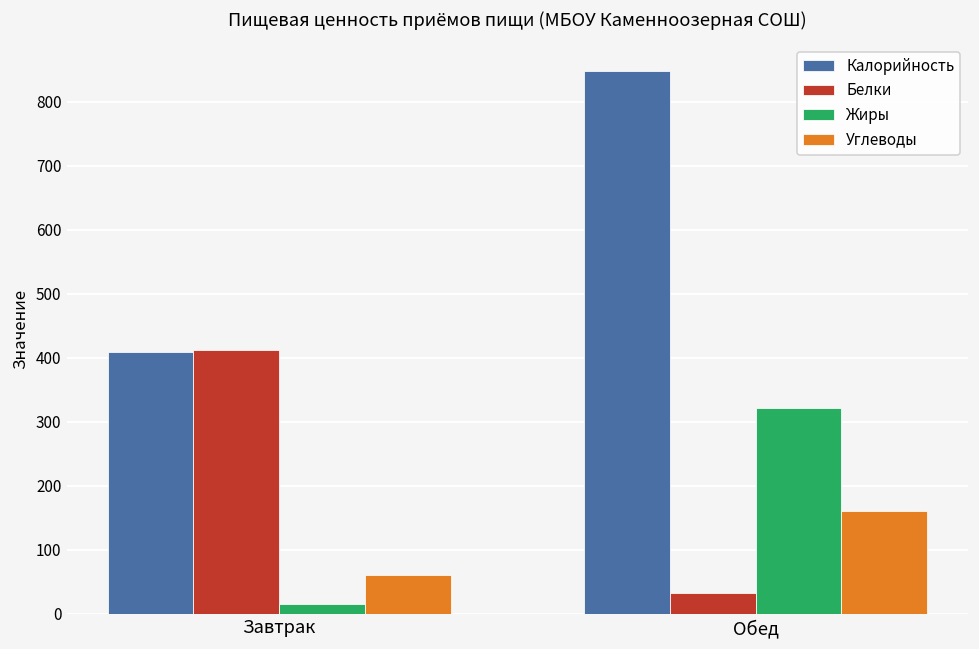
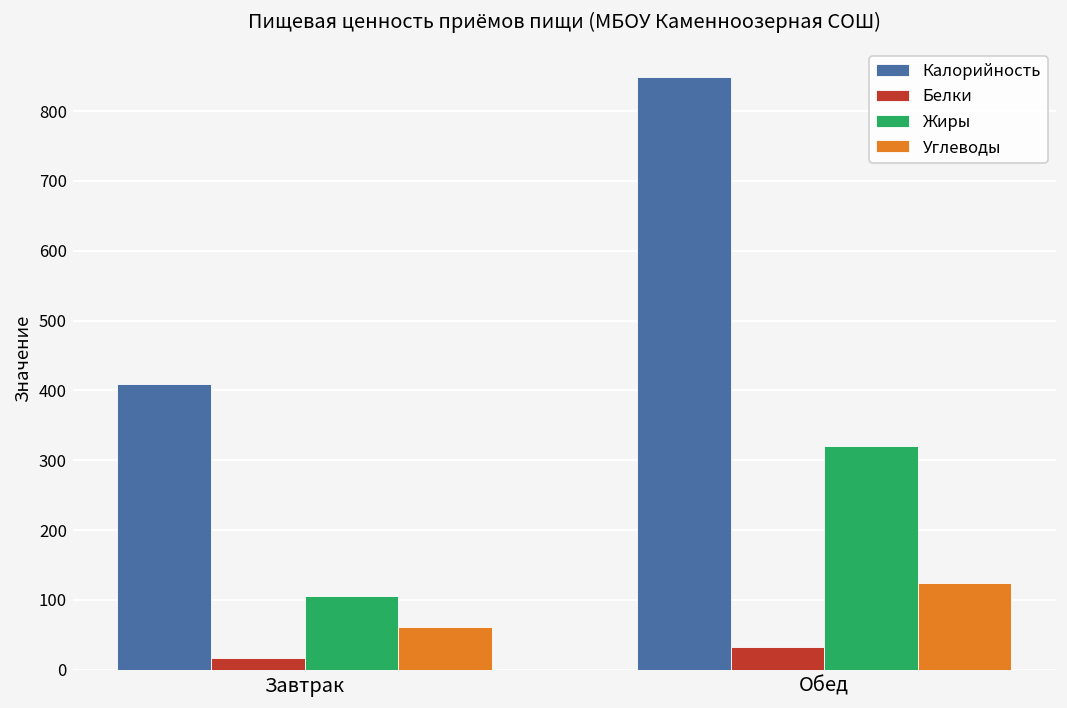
  {
    "Калорийность": {
      "Завтрак": 410,
      "Обед": 850
    },
    "Белки": {
-     "Завтрак": 410,
+     "Завтрак": 20,
      "Обед": 30
    },
    "Жиры": {
-     "Завтрак": 20,
+     "Завтрак": 110,
      "Обед": 320
    },
    "Углеводы": {
      "Завтрак": 60,
-     "Обед": 160
+     "Обед": 120
    }
  }
